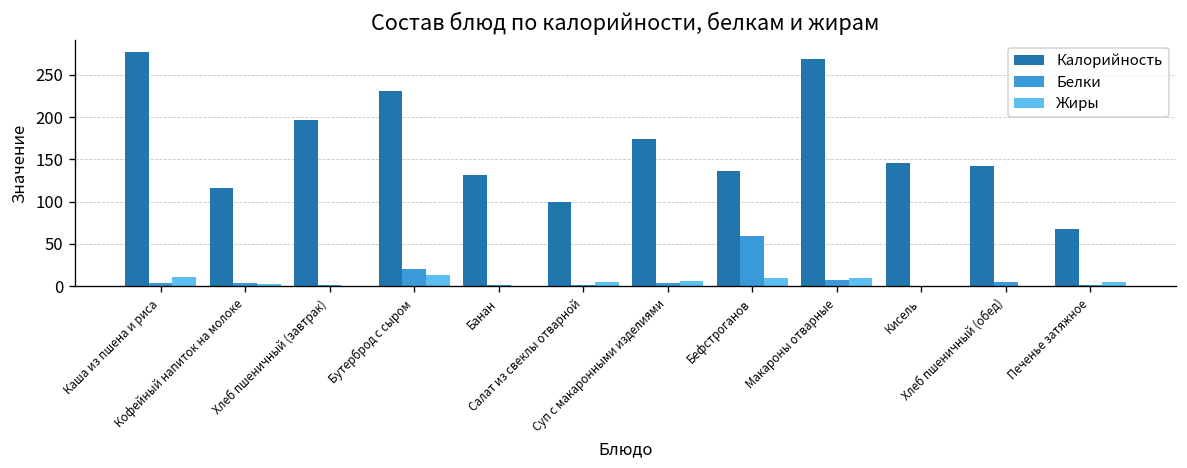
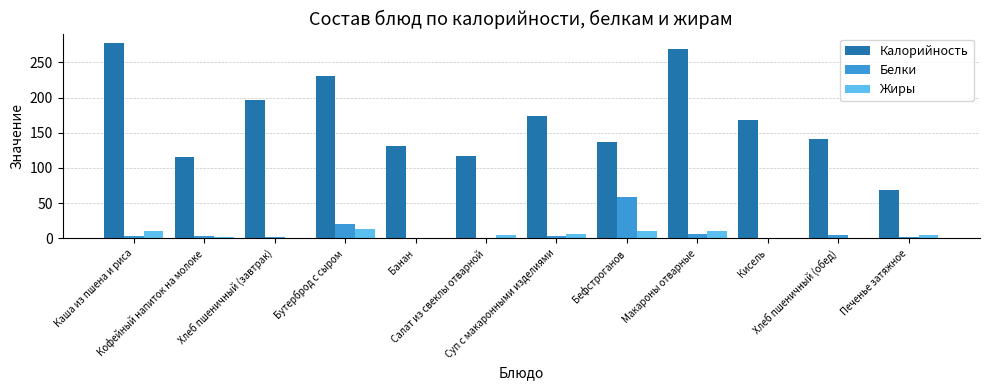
  {
    "Калорийность": {
      "Каша из пшена и риса": 280,
      "Кофейный напиток на молоке": 120,
      "Хлеб пшеничный (завтрак)": 200,
      "Бутерброд с сыром": 230,
      "Банан": 130,
-     "Салат из свеклы отварной": 100,
+     "Салат из свеклы отварной": 120,
      "Суп с макаронными изделиями": 170,
      "Бефстроганов": 140,
      "Макароны отварные": 270,
-     "Кисель": 150,
+     "Кисель": 170,
      "Хлеб пшеничный (обед)": 140,
      "Печенье затяжное": 70
    }
  }
